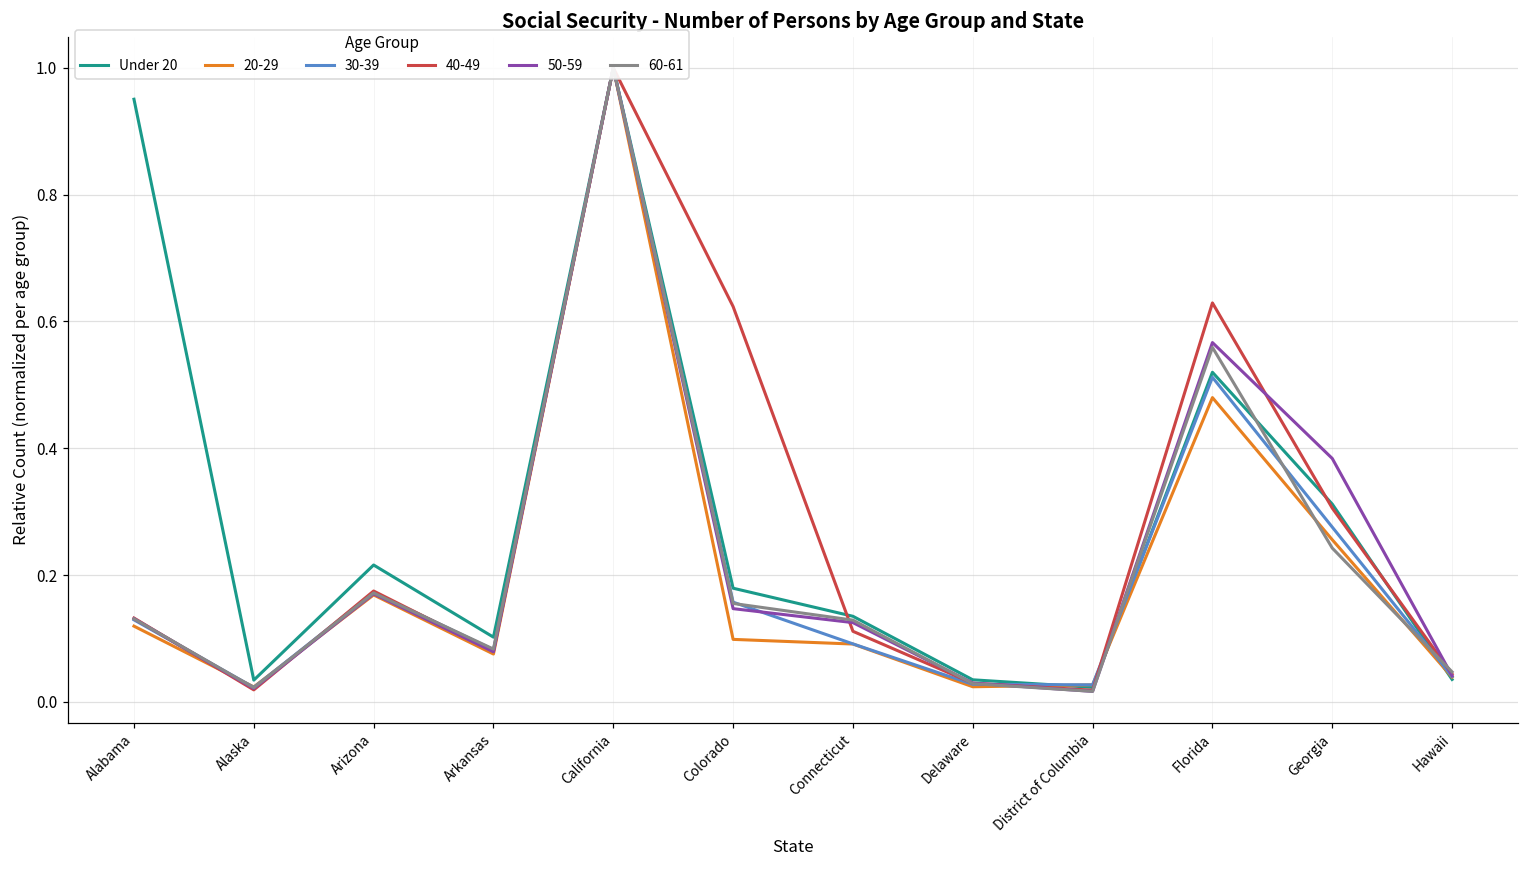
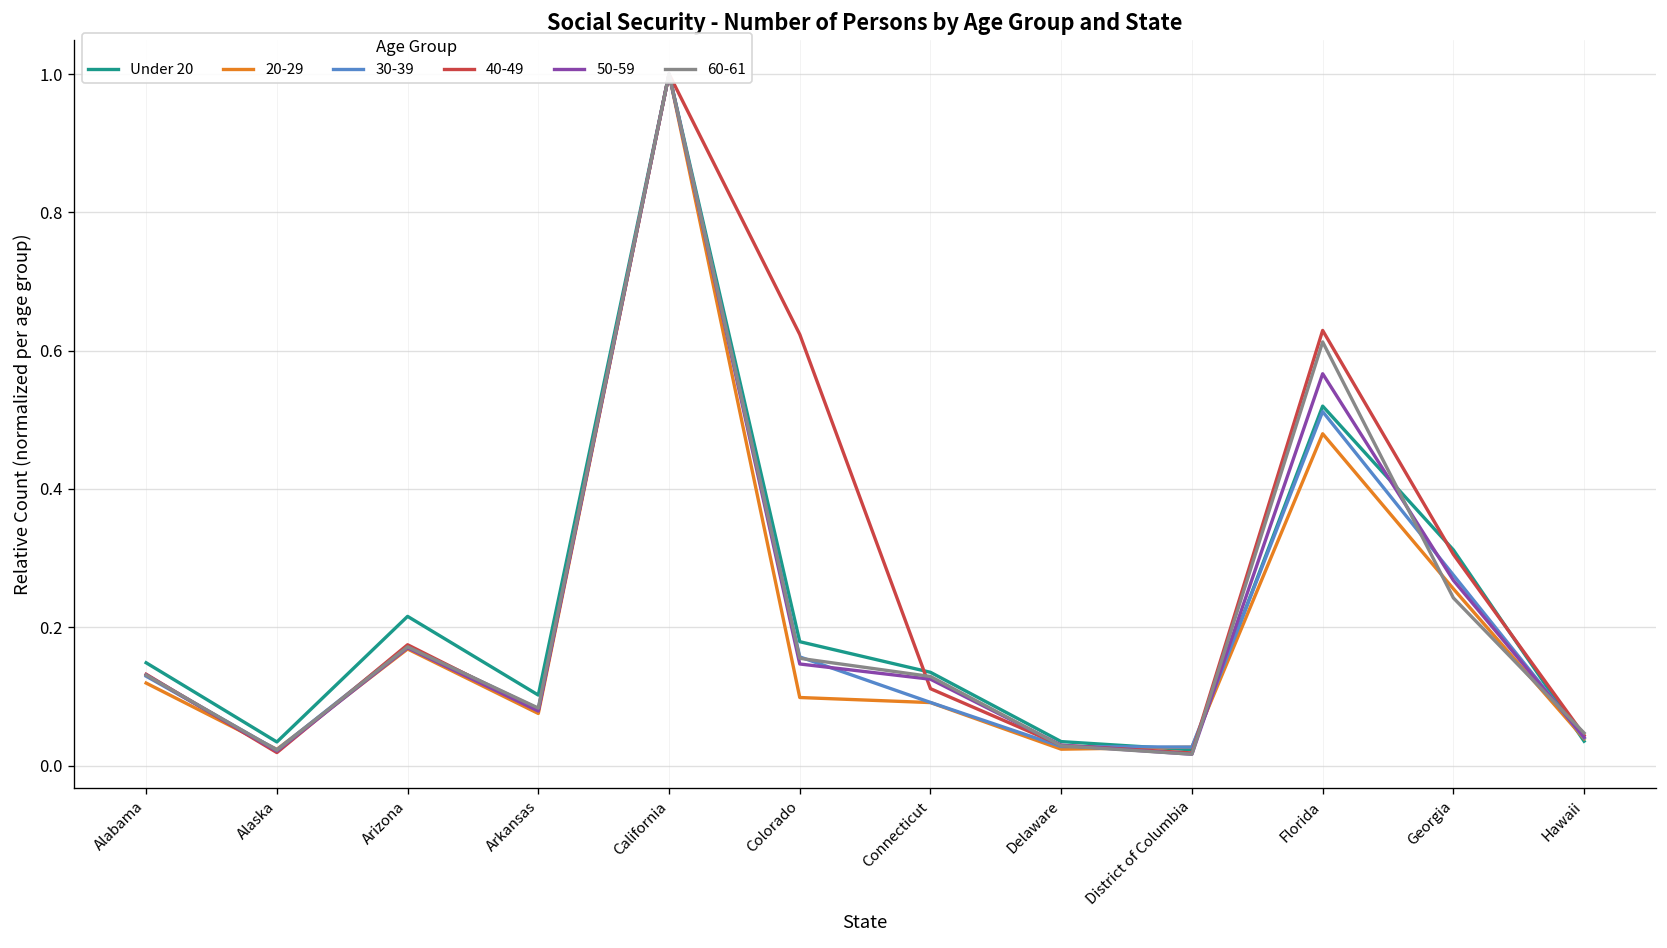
  {
    "Under 20": {
-     "Alabama": 0.95,
+     "Alabama": 0.15,
      "Alaska": 0.03,
      "Arizona": 0.22,
      "Arkansas": 0.10,
      "Colorado": 0.18,
      "Connecticut": 0.13,
      "Delaware": 0.03,
      "Florida": 0.52,
      "Georgia": 0.31
    },
    "20-29": {
      "Alabama": 0.12,
      "Colorado": 0.10,
      "Florida": 0.48,
      "Georgia": 0.26
    },
    "30-39": {
      "Florida": 0.51,
      "Georgia": 0.28
    },
    "40-49": {
      "Colorado": 0.62,
      "Connecticut": 0.11,
      "Florida": 0.63,
      "Georgia": 0.31
    },
    "50-59": {
      "Colorado": 0.15,
      "Florida": 0.57,
-     "Georgia": 0.38
+     "Georgia": 0.27
    },
    "60-61": {
-     "Florida": 0.56,
+     "Florida": 0.61,
      "Georgia": 0.24
    }
  }
